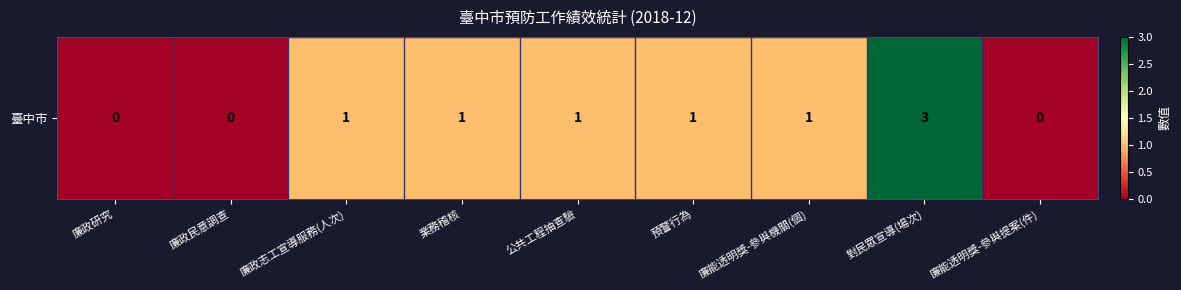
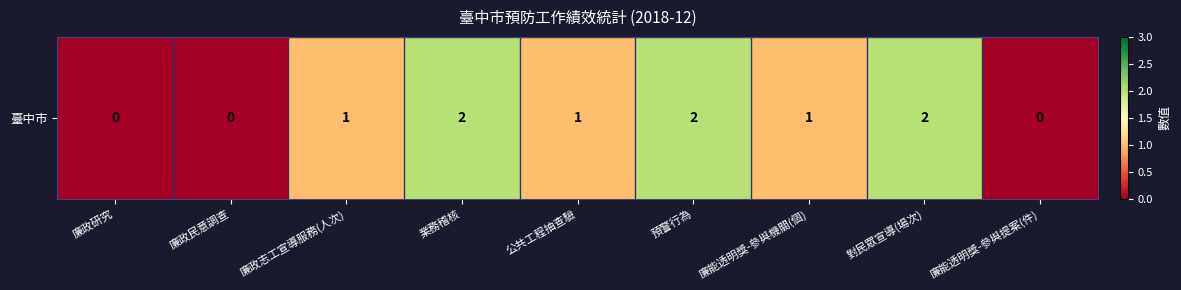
  {
    "臺中市": {
      "廉政研究": 0,
      "廉政民意調查": 0,
      "廉政志工宣導服務(人次)": 1,
-     "業務稽核": 1,
+     "業務稽核": 2,
      "公共工程抽查驗": 1,
-     "預警行為": 1,
+     "預警行為": 2,
      "廉能透明獎-參與機關(個)": 1,
-     "對民眾宣導(場次)": 3,
+     "對民眾宣導(場次)": 2,
      "廉能透明獎-參與提案(件)": 0
    }
  }
